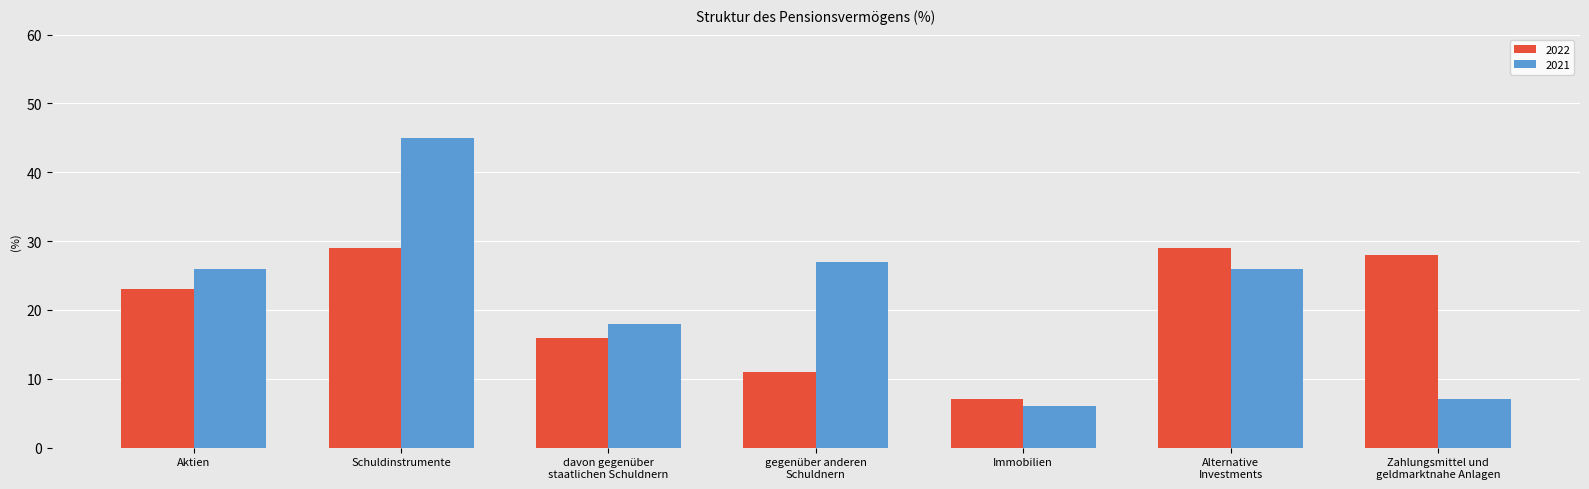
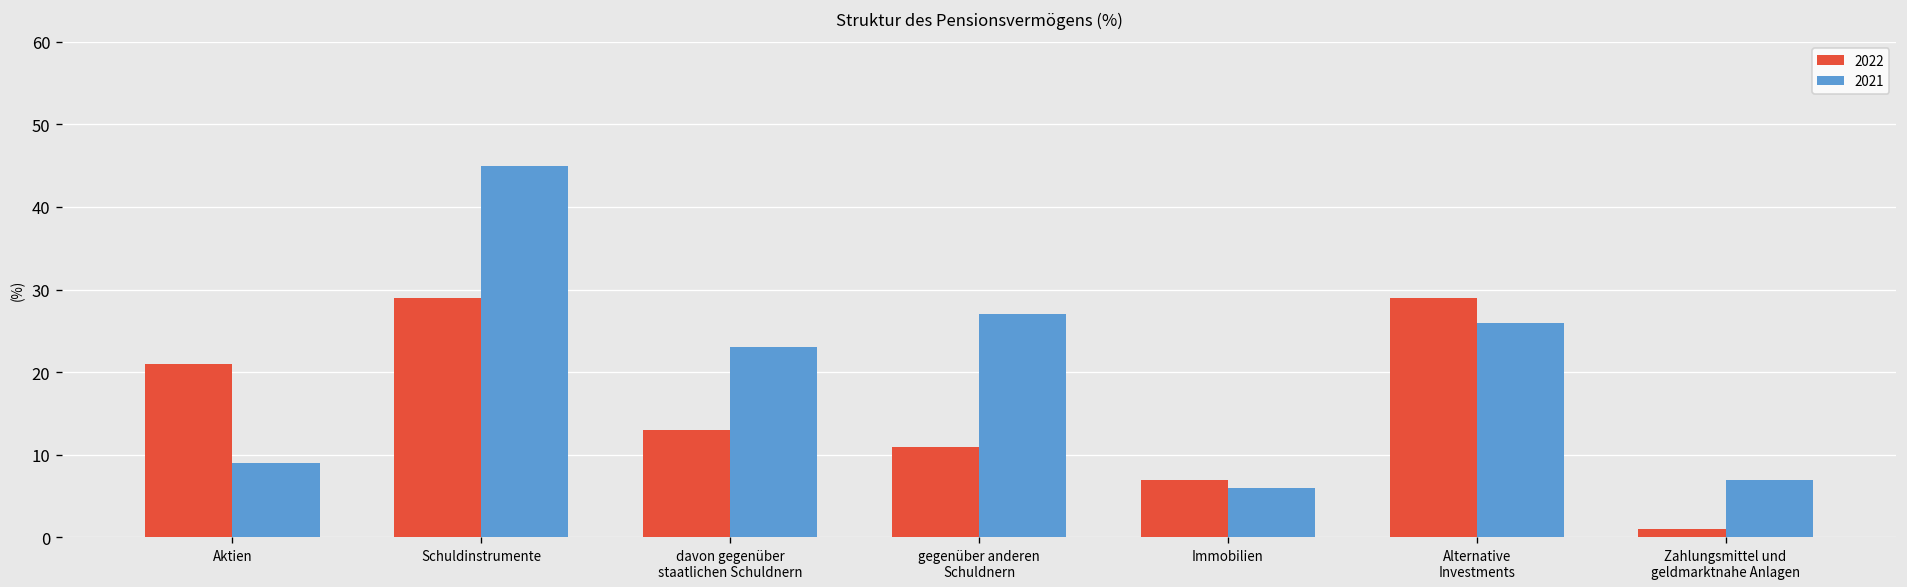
  {
    "2022": {
-     "Aktien": 23,
+     "Aktien": 21,
      "Schuldinstrumente": 29,
-     "davon gegenüber staatlichen Schuldnern": 16,
+     "davon gegenüber staatlichen Schuldnern": 13,
      "gegenüber anderen Schuldnern": 11,
      "Immobilien": 7,
      "Alternative Investments": 29,
-     "Zahlungsmittel und geldmarktnahe Anlagen": 28
+     "Zahlungsmittel und geldmarktnahe Anlagen": 1
    },
    "2021": {
-     "Aktien": 26,
+     "Aktien": 9,
      "Schuldinstrumente": 45,
-     "davon gegenüber staatlichen Schuldnern": 18,
+     "davon gegenüber staatlichen Schuldnern": 23,
      "gegenüber anderen Schuldnern": 27,
      "Immobilien": 6,
      "Alternative Investments": 26,
      "Zahlungsmittel und geldmarktnahe Anlagen": 7
    }
  }
